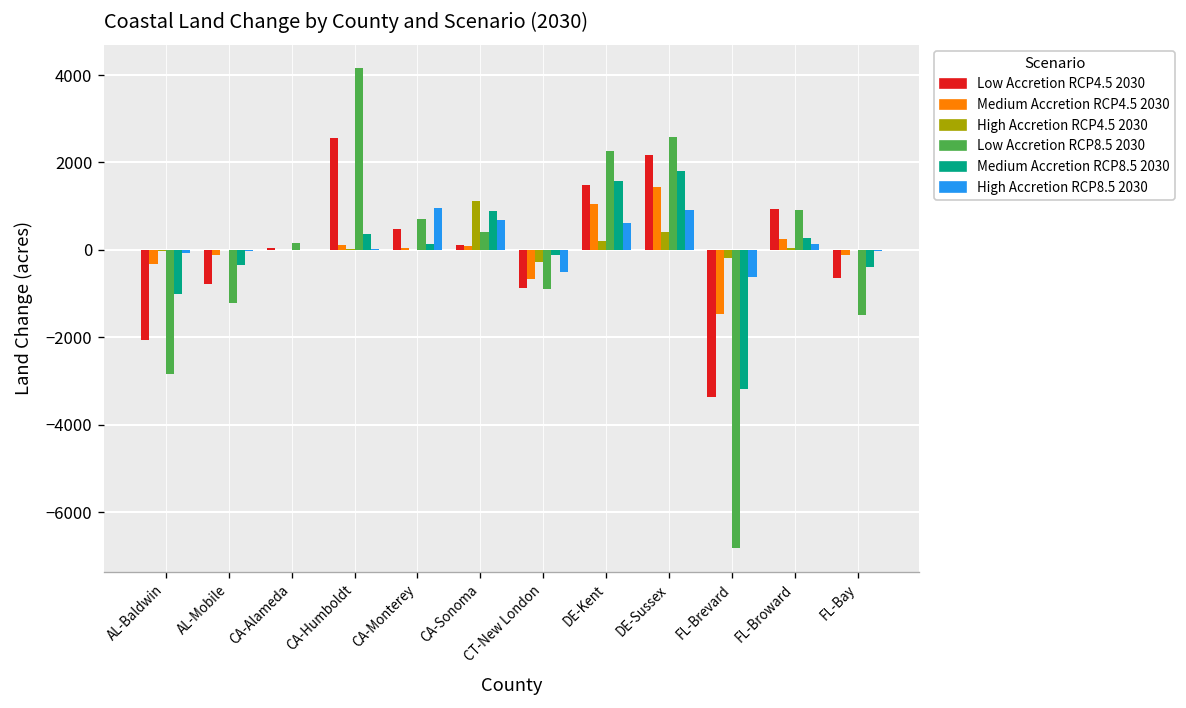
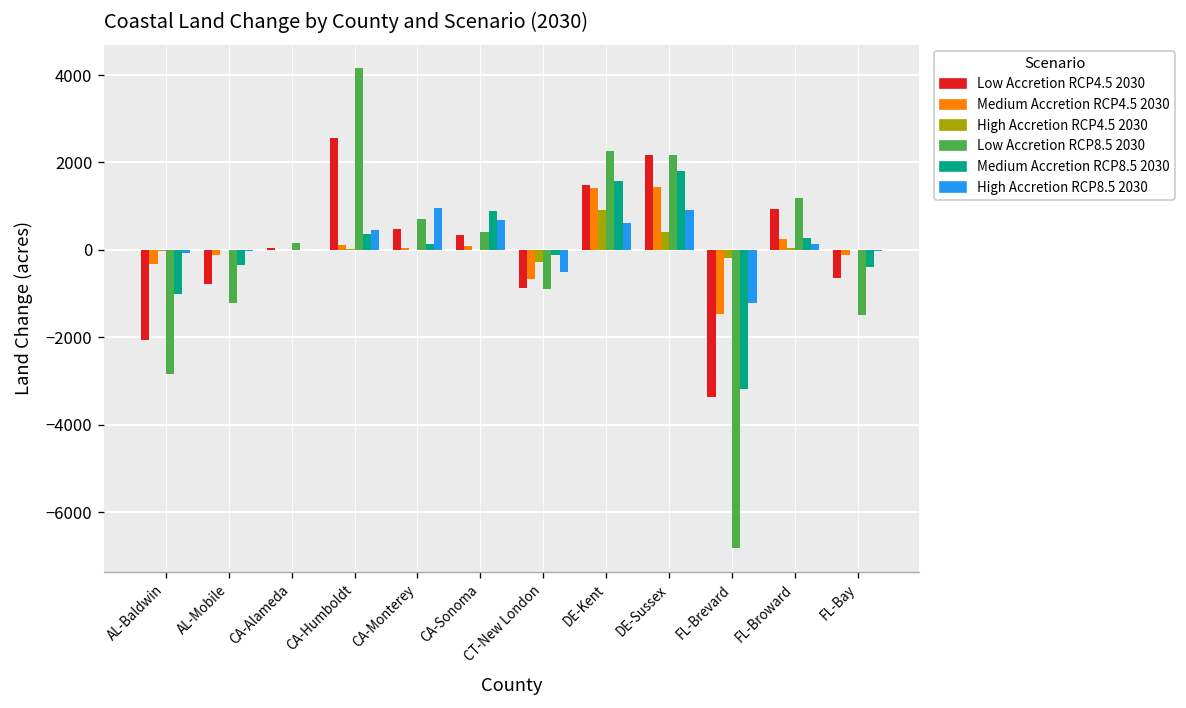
  {
    "Low Accretion RCP4.5 2030": {
      "AL-Baldwin": -2100,
      "AL-Mobile": -800,
      "CA-Humboldt": 2600,
      "CA-Monterey": 500,
-     "CA-Sonoma": 100,
+     "CA-Sonoma": 300,
      "CT-New London": -900,
      "DE-Kent": 1500,
      "DE-Sussex": 2200,
      "FL-Brevard": -3400,
      "FL-Broward": 900,
      "FL-Bay": -600
    },
    "Medium Accretion RCP4.5 2030": {
      "AL-Baldwin": -300,
      "AL-Mobile": -100,
      "CA-Humboldt": 100,
      "CA-Sonoma": 100,
      "CT-New London": -700,
-     "DE-Kent": 1100,
+     "DE-Kent": 1400,
      "DE-Sussex": 1400,
      "FL-Brevard": -1500,
      "FL-Broward": 300,
      "FL-Bay": -100
    },
    "High Accretion RCP4.5 2030": {
-     "CA-Sonoma": 1100,
+     "CA-Sonoma": 0,
      "CT-New London": -300,
-     "DE-Kent": 200,
+     "DE-Kent": 900,
      "DE-Sussex": 400,
      "FL-Brevard": -200
    },
    "Low Accretion RCP8.5 2030": {
      "AL-Baldwin": -2800,
      "AL-Mobile": -1200,
      "CA-Alameda": 200,
      "CA-Humboldt": 4100,
      "CA-Monterey": 700,
      "CA-Sonoma": 400,
      "CT-New London": -900,
      "DE-Kent": 2300,
-     "DE-Sussex": 2600,
+     "DE-Sussex": 2200,
      "FL-Brevard": -6800,
-     "FL-Broward": 900,
+     "FL-Broward": 1200,
      "FL-Bay": -1500
    },
    "Medium Accretion RCP8.5 2030": {
      "AL-Baldwin": -1000,
      "AL-Mobile": -300,
      "CA-Humboldt": 400,
      "CA-Monterey": 100,
      "CA-Sonoma": 900,
      "CT-New London": -100,
      "DE-Kent": 1600,
      "DE-Sussex": 1800,
      "FL-Brevard": -3200,
      "FL-Broward": 300,
      "FL-Bay": -400
    },
    "High Accretion RCP8.5 2030": {
-     "CA-Humboldt": 0,
+     "CA-Humboldt": 500,
      "CA-Monterey": 1000,
      "CA-Sonoma": 700,
      "CT-New London": -500,
      "DE-Kent": 600,
      "DE-Sussex": 900,
-     "FL-Brevard": -600,
+     "FL-Brevard": -1200,
      "FL-Broward": 100
    }
  }
